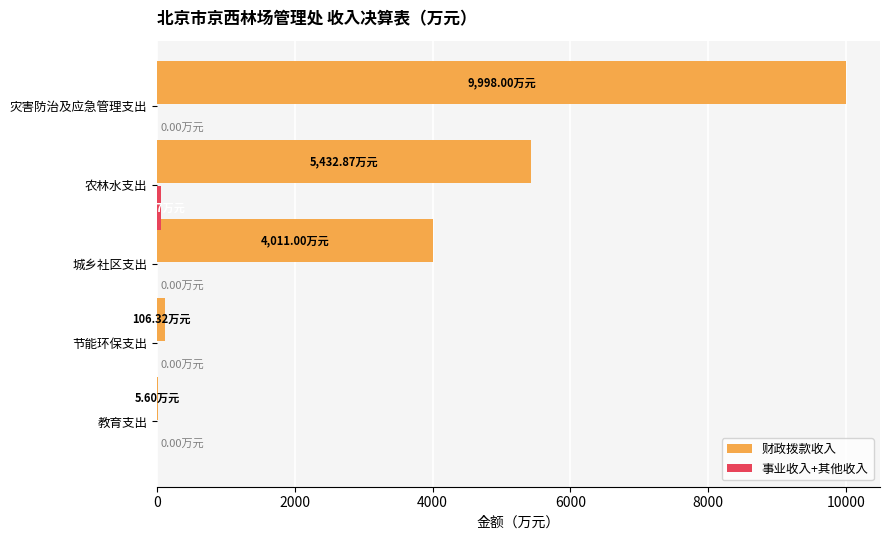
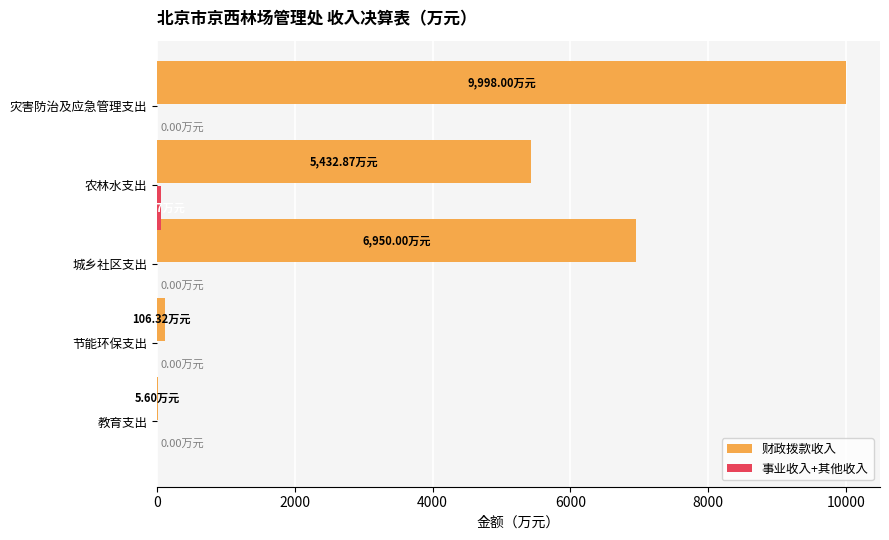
  {
    "财政拨款收入": {
      "灾害防治及应急管理支出": "9,998.00",
      "农林水支出": "5,432.87",
-     "城乡社区支出": "4,011.00",
+     "城乡社区支出": "6,950.00",
      "节能环保支出": "106.32",
      "教育支出": "5.60"
    },
    "事业收入+其他收入": {
      "灾害防治及应急管理支出": "0.00",
      "城乡社区支出": "0.00",
      "节能环保支出": "0.00",
      "教育支出": "0.00"
    }
  }
